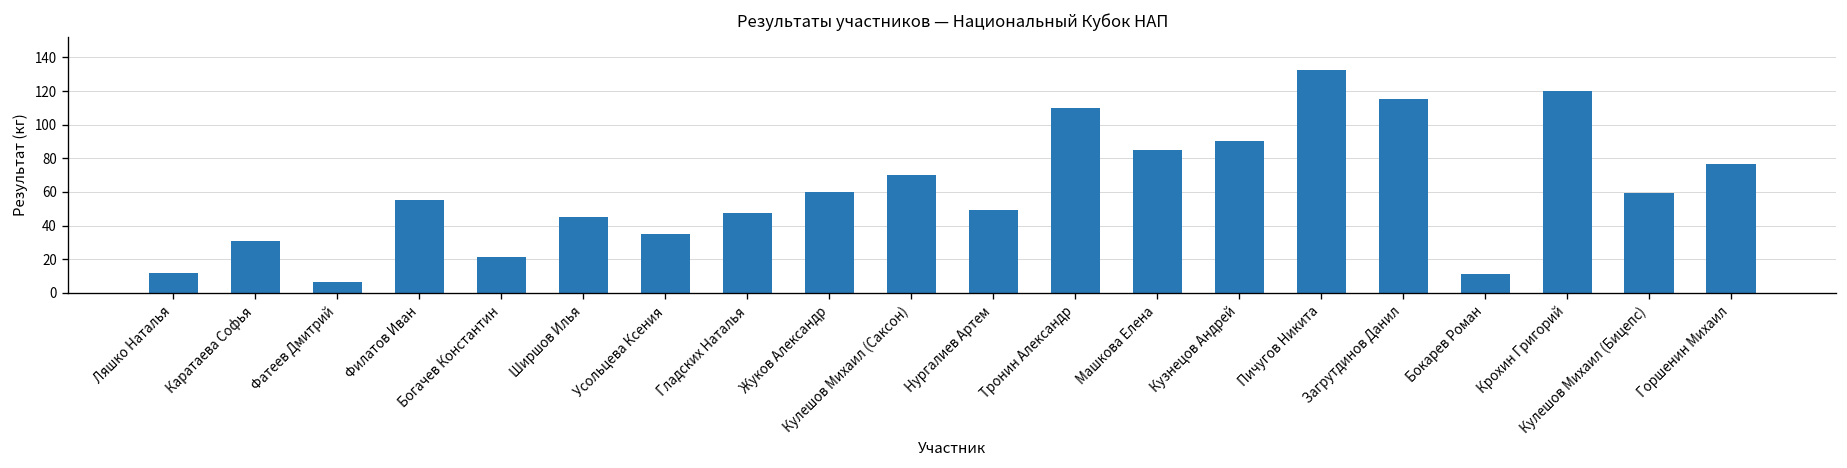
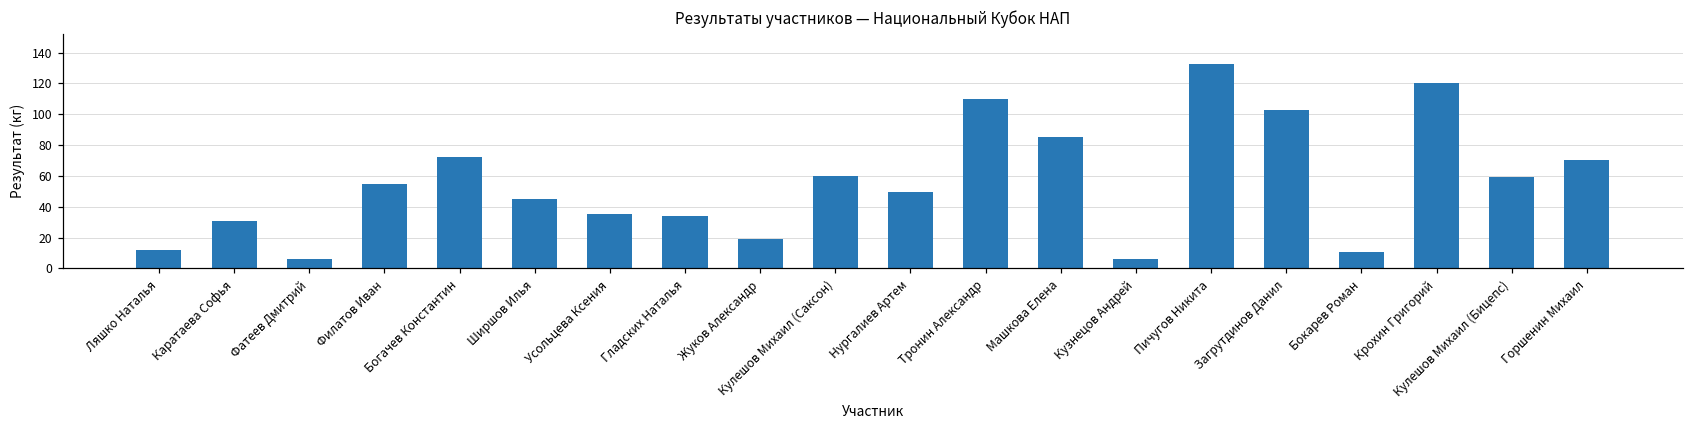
  {
    "Ляшко Наталья": 12,
    "Каратаева Софья": 31,
    "Фатеев Дмитрий": 6,
    "Филатов Иван": 55,
-   "Богачев Константин": 22,
+   "Богачев Константин": 73,
    "Ширшов Илья": 45,
    "Усольцева Ксения": 35,
-   "Гладских Наталья": 48,
-   "Жуков Александр": 60,
-   "Кулешов Михаил (Саксон)": 70,
+   "Гладских Наталья": 34,
+   "Жуков Александр": 19,
+   "Кулешов Михаил (Саксон)": 60,
    "Нургалиев Артем": 49,
    "Тронин Александр": 110,
    "Машкова Елена": 85,
-   "Кузнецов Андрей": 90,
+   "Кузнецов Андрей": 6,
    "Пичугов Никита": 133,
-   "Загрутдинов Данил": 115,
+   "Загрутдинов Данил": 103,
    "Бокарев Роман": 11,
    "Крохин Григорий": 120,
    "Кулешов Михаил (Бицепс)": 59,
-   "Горшенин Михаил": 77
+   "Горшенин Михаил": 70
  }
